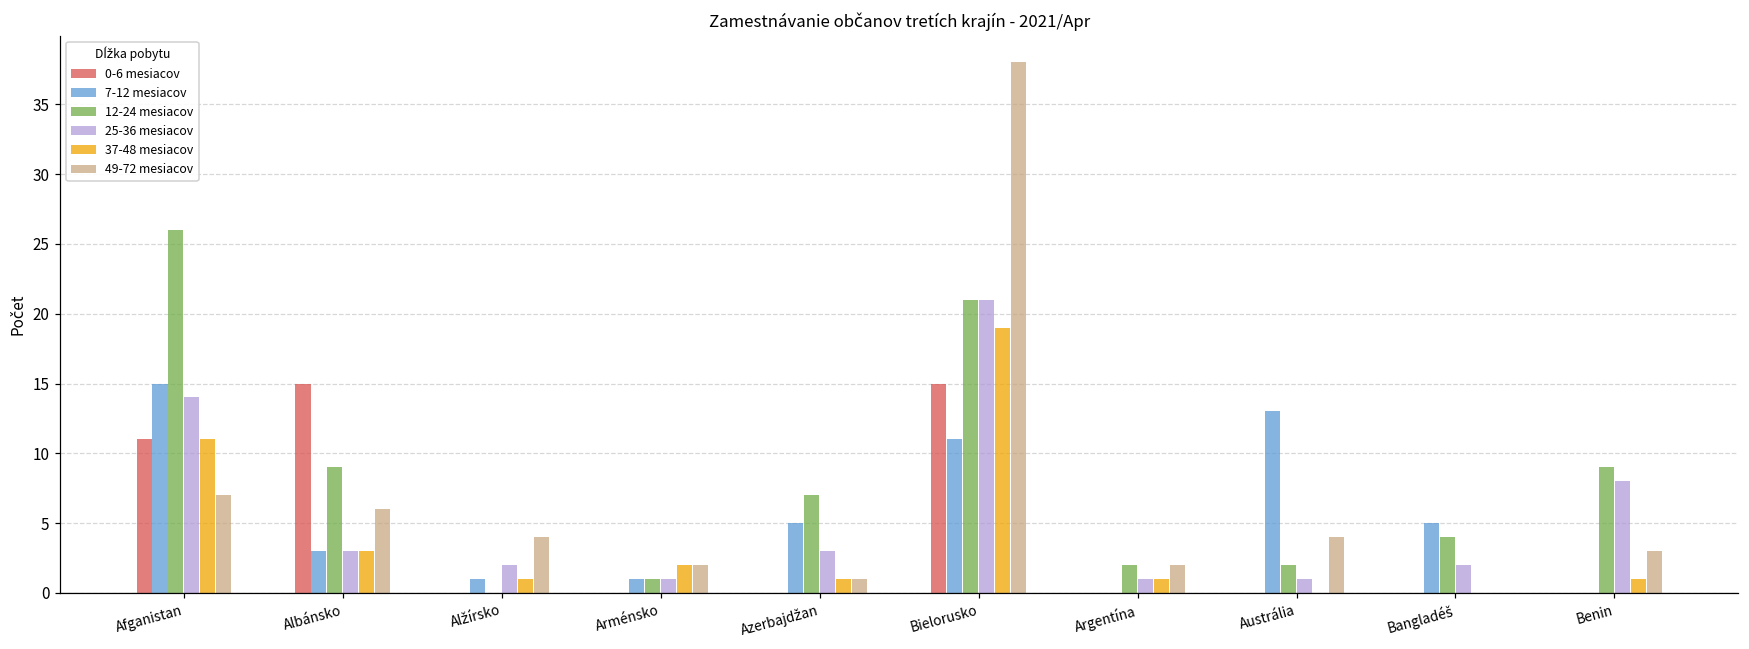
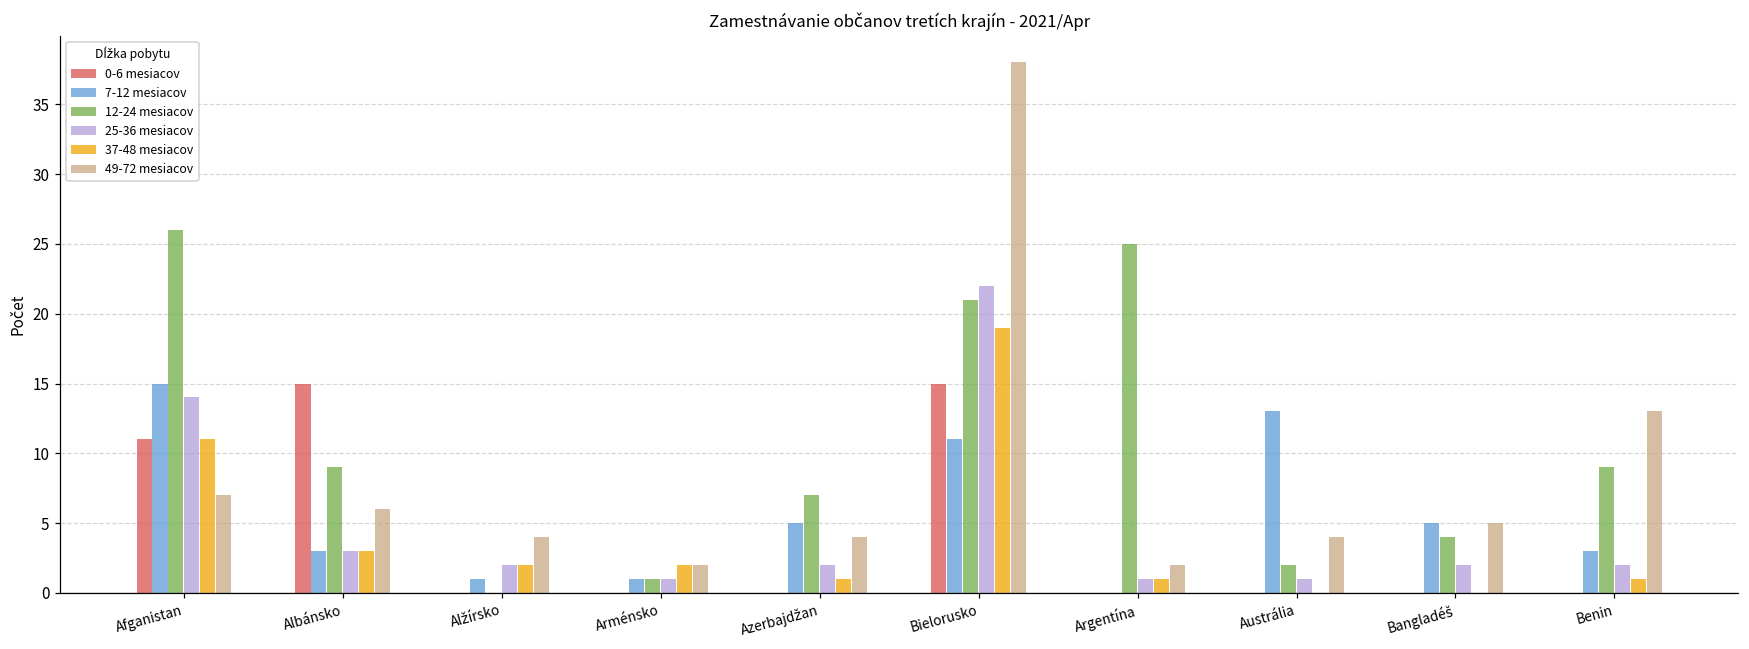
  {
    "0-6 mesiacov": {
      "Afganistan": 11,
      "Albánsko": 15,
      "Alžírsko": 0,
      "Arménsko": 0,
      "Azerbajdžan": 0,
      "Bielorusko": 15,
      "Argentína": 0,
      "Austrália": 0,
      "Bangladéš": 0,
      "Benin": 0
    },
    "7-12 mesiacov": {
      "Afganistan": 15,
      "Albánsko": 3,
      "Alžírsko": 1,
      "Arménsko": 1,
      "Azerbajdžan": 5,
      "Bielorusko": 11,
      "Argentína": 0,
      "Austrália": 13,
      "Bangladéš": 5,
-     "Benin": 0
+     "Benin": 3
    },
    "12-24 mesiacov": {
      "Afganistan": 26,
      "Albánsko": 9,
      "Alžírsko": 0,
      "Arménsko": 1,
      "Azerbajdžan": 7,
      "Bielorusko": 21,
-     "Argentína": 2,
+     "Argentína": 25,
      "Austrália": 2,
      "Bangladéš": 4,
      "Benin": 9
    },
    "25-36 mesiacov": {
      "Afganistan": 14,
      "Albánsko": 3,
      "Alžírsko": 2,
      "Arménsko": 1,
-     "Azerbajdžan": 3,
-     "Bielorusko": 21,
+     "Azerbajdžan": 2,
+     "Bielorusko": 22,
      "Argentína": 1,
      "Austrália": 1,
      "Bangladéš": 2,
-     "Benin": 8
+     "Benin": 2
    },
    "37-48 mesiacov": {
      "Afganistan": 11,
      "Albánsko": 3,
-     "Alžírsko": 1,
+     "Alžírsko": 2,
      "Arménsko": 2,
      "Azerbajdžan": 1,
      "Bielorusko": 19,
      "Argentína": 1,
      "Austrália": 0,
      "Bangladéš": 0,
      "Benin": 1
    },
    "49-72 mesiacov": {
      "Afganistan": 7,
      "Albánsko": 6,
      "Alžírsko": 4,
      "Arménsko": 2,
-     "Azerbajdžan": 1,
+     "Azerbajdžan": 4,
      "Bielorusko": 38,
      "Argentína": 2,
      "Austrália": 4,
-     "Bangladéš": 0,
-     "Benin": 3
+     "Bangladéš": 5,
+     "Benin": 13
    }
  }
